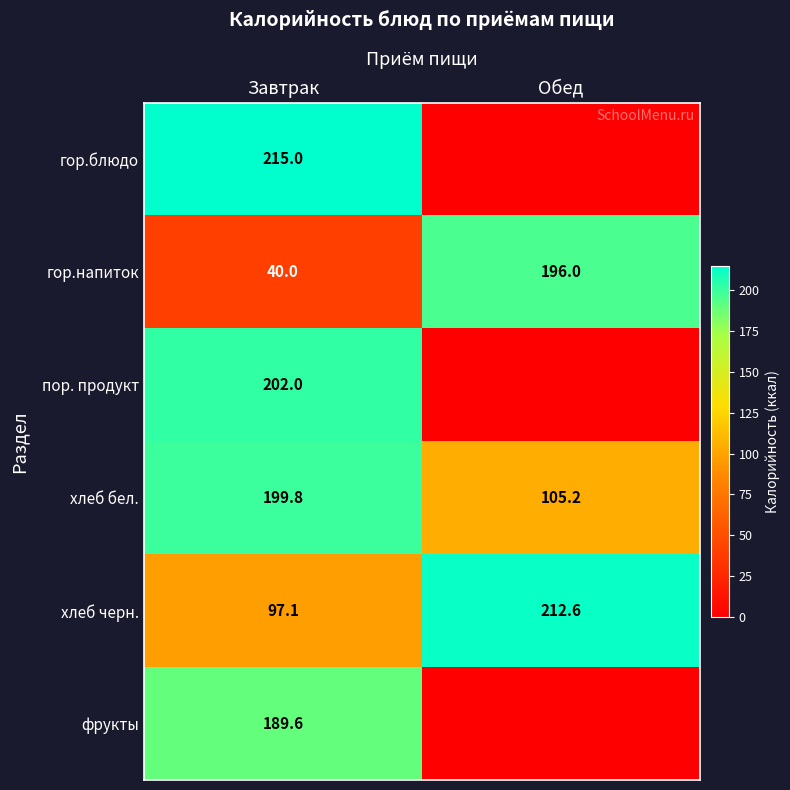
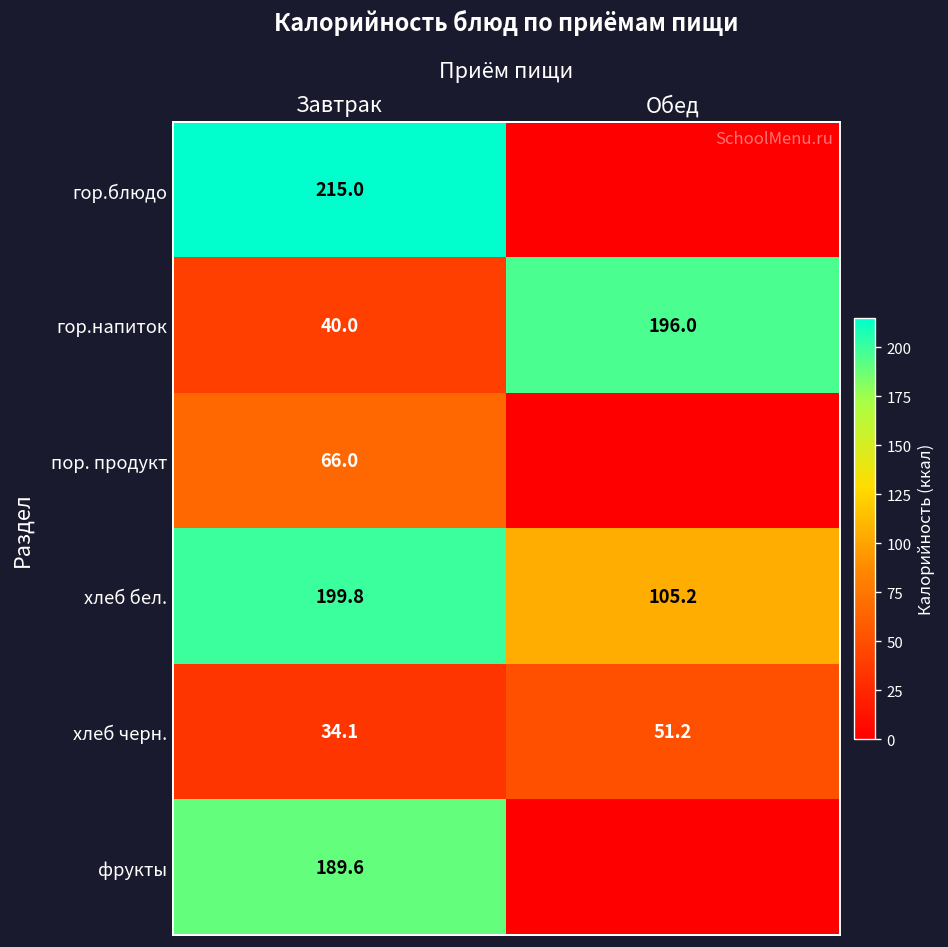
  {
    "гор.блюдо": {
      "Завтрак": 215.0
    },
    "гор.напиток": {
      "Завтрак": 40.0,
      "Обед": 196.0
    },
    "пор. продукт": {
-     "Завтрак": 202.0
+     "Завтрак": 66.0
    },
    "хлеб бел.": {
      "Завтрак": 199.8,
      "Обед": 105.2
    },
    "хлеб черн.": {
-     "Завтрак": 97.1,
-     "Обед": 212.6
+     "Завтрак": 34.1,
+     "Обед": 51.2
    },
    "фрукты": {
      "Завтрак": 189.6
    }
  }
